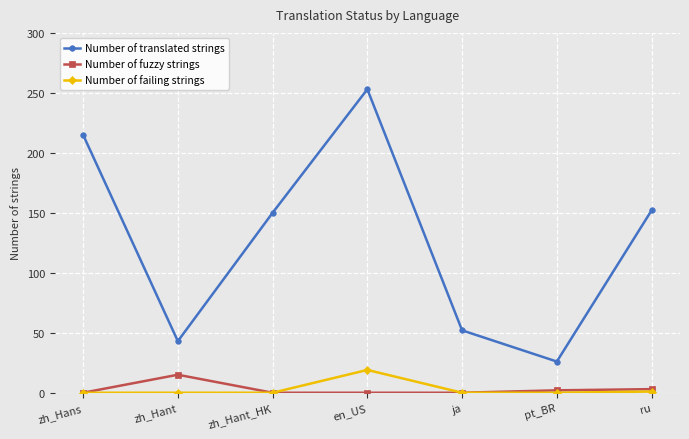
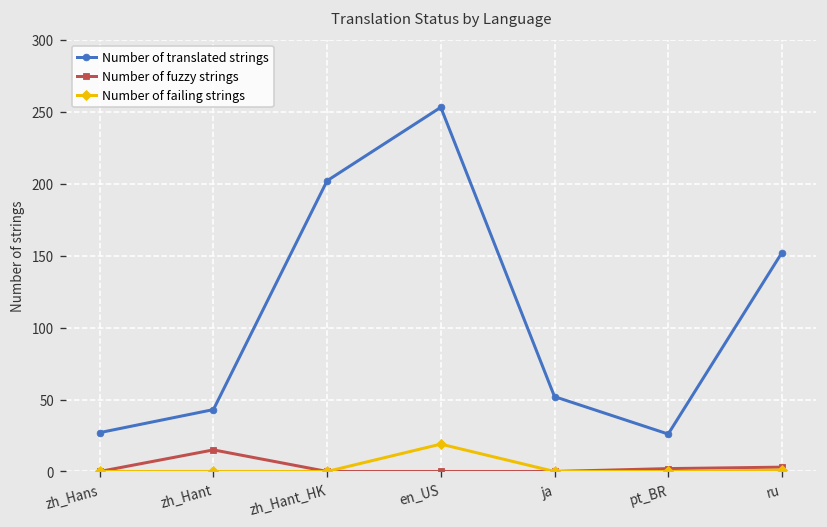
  {
    "Number of translated strings": {
-     "zh_Hans": 215,
+     "zh_Hans": 27,
      "zh_Hant": 43,
-     "zh_Hant_HK": 150,
+     "zh_Hant_HK": 202,
      "en_US": 253,
      "ja": 52,
      "pt_BR": 26,
      "ru": 152
    },
    "Number of fuzzy strings": {
      "zh_Hant": 15,
      "en_US": 0
    },
    "Number of failing strings": {
      "zh_Hant": 0,
      "en_US": 19
    }
  }
